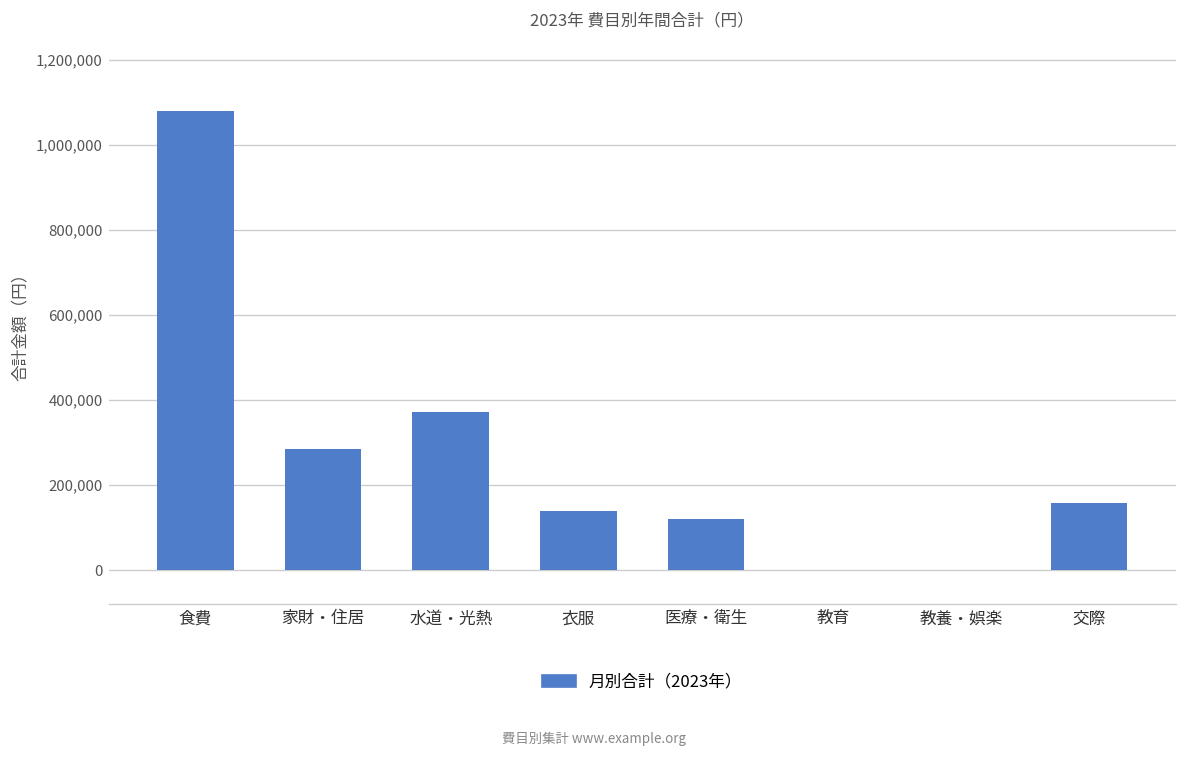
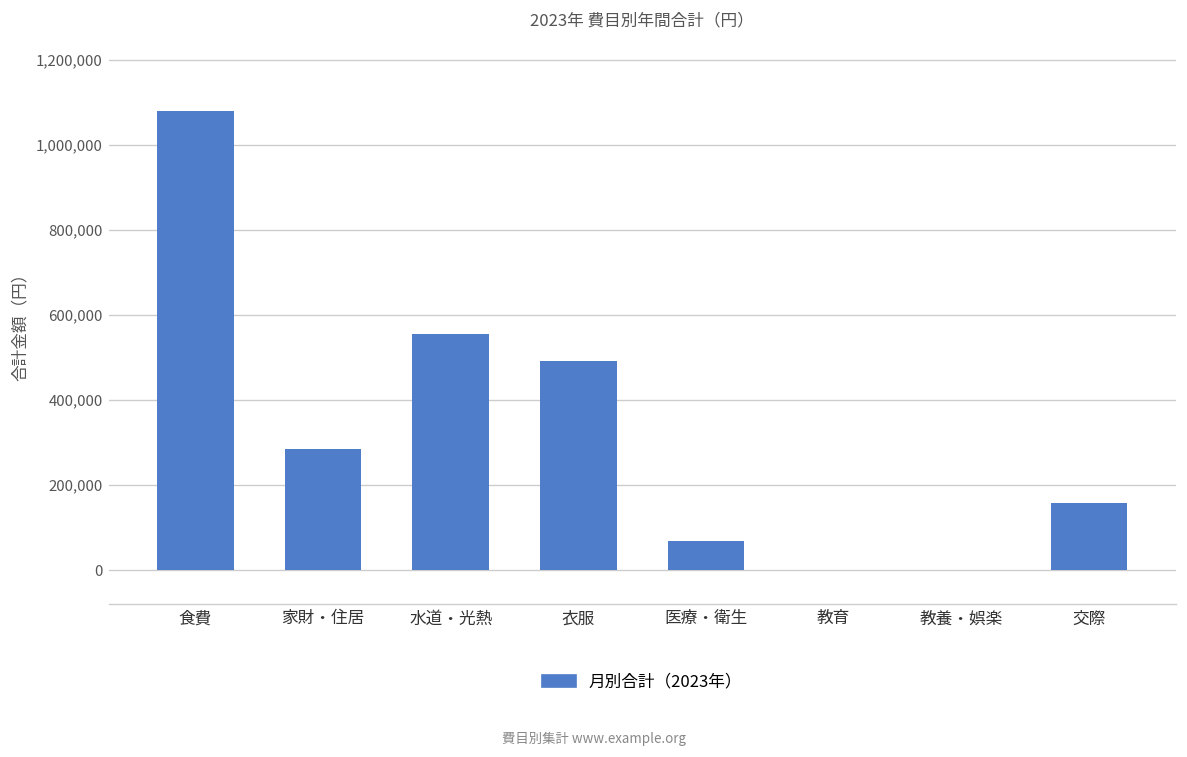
  {
    "食費": "1,080,000",
    "家財・住居": "280,000",
-   "水道・光熱": "370,000",
-   "衣服": "140,000",
-   "医療・衛生": "120,000",
+   "水道・光熱": "550,000",
+   "衣服": "490,000",
+   "医療・衛生": "70,000",
    "教育": "0",
    "教養・娯楽": "0",
    "交際": "160,000"
  }
